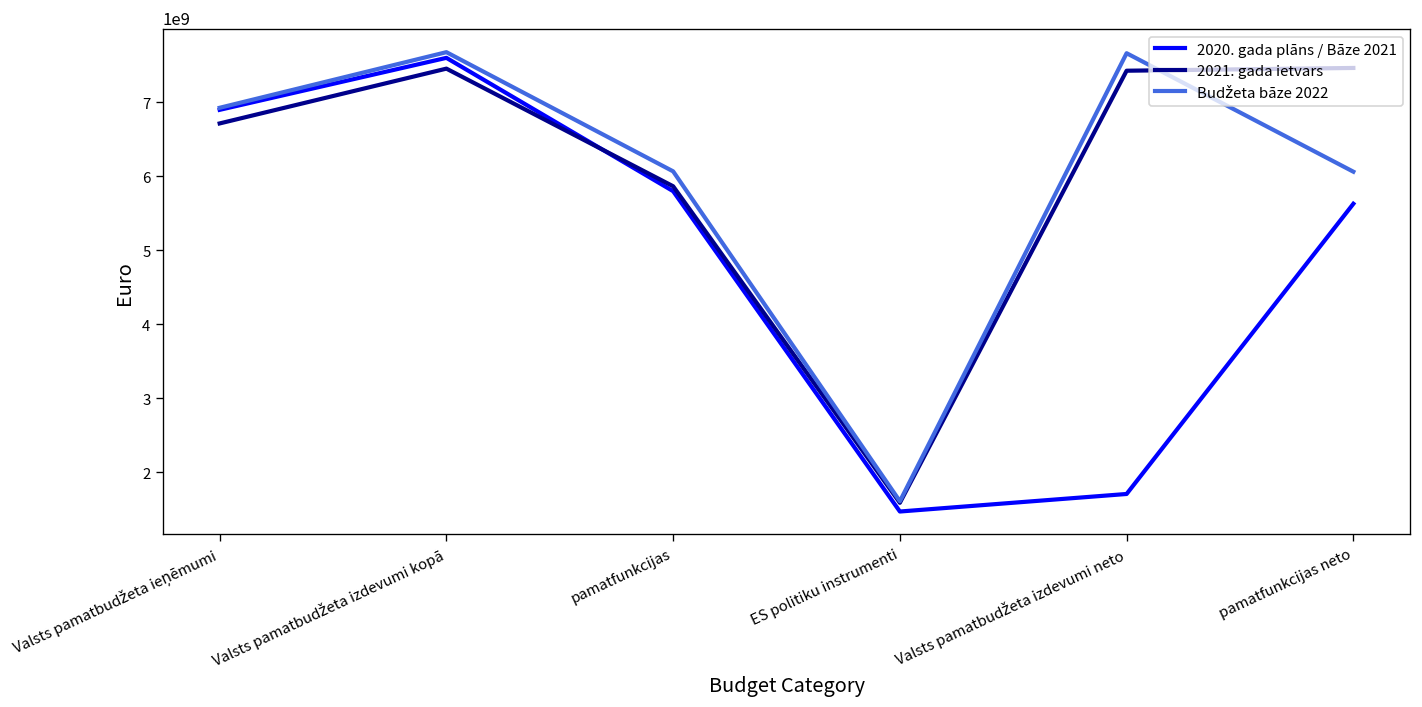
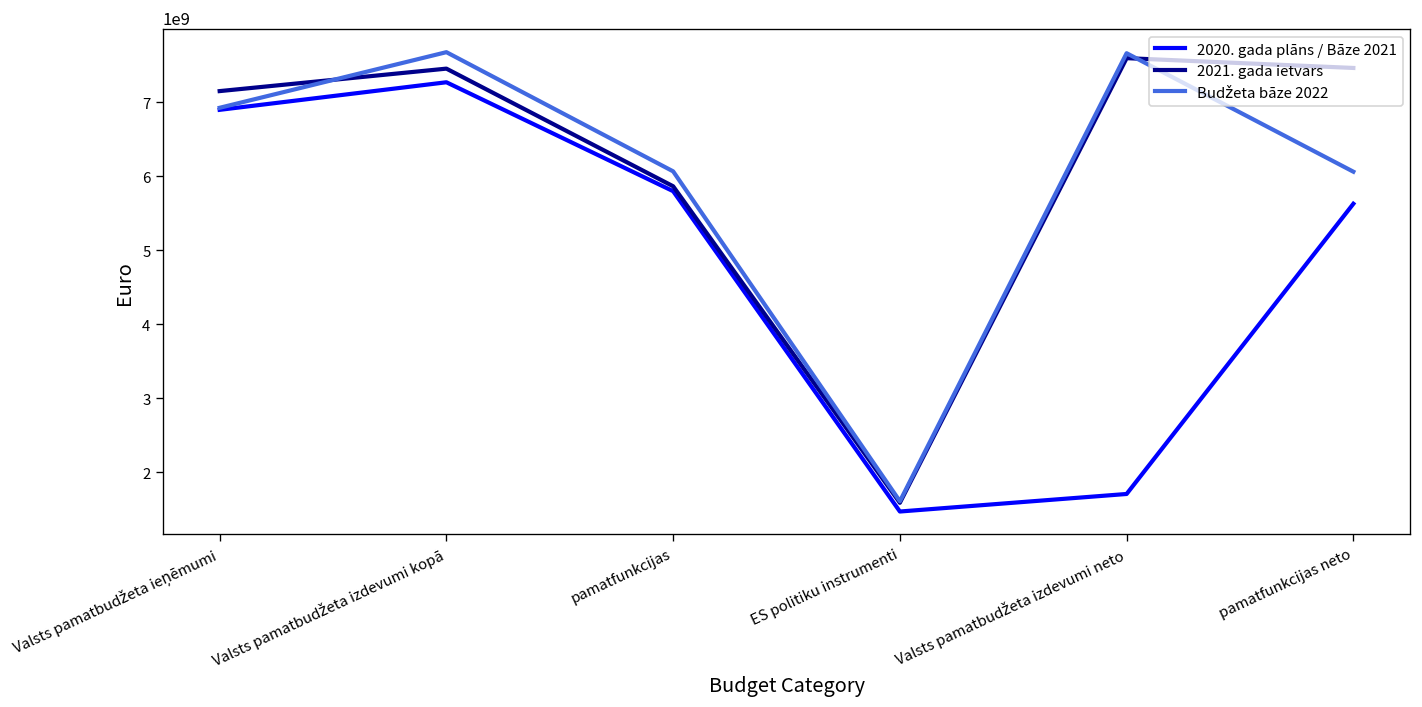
  {
    "2020. gada plāns / Bāze 2021": {
-     "Valsts pamatbudžeta izdevumi kopā": 7600000000,
+     "Valsts pamatbudžeta izdevumi kopā": 7300000000,
      "pamatfunkcijas": 5800000000,
      "ES politiku instrumenti": 1500000000,
      "Valsts pamatbudžeta izdevumi neto": 1700000000,
      "pamatfunkcijas neto": 5600000000
    },
    "2021. gada ietvars": {
-     "Valsts pamatbudžeta ieņēmumi": 6700000000,
+     "Valsts pamatbudžeta ieņēmumi": 7100000000,
      "Valsts pamatbudžeta izdevumi kopā": 7500000000,
      "pamatfunkcijas": 5900000000,
-     "Valsts pamatbudžeta izdevumi neto": 7400000000
+     "Valsts pamatbudžeta izdevumi neto": 7600000000
    },
    "Budžeta bāze 2022": {
      "Valsts pamatbudžeta izdevumi kopā": 7700000000,
      "pamatfunkcijas": 6100000000,
      "Valsts pamatbudžeta izdevumi neto": 7700000000,
      "pamatfunkcijas neto": 6100000000
    }
  }
